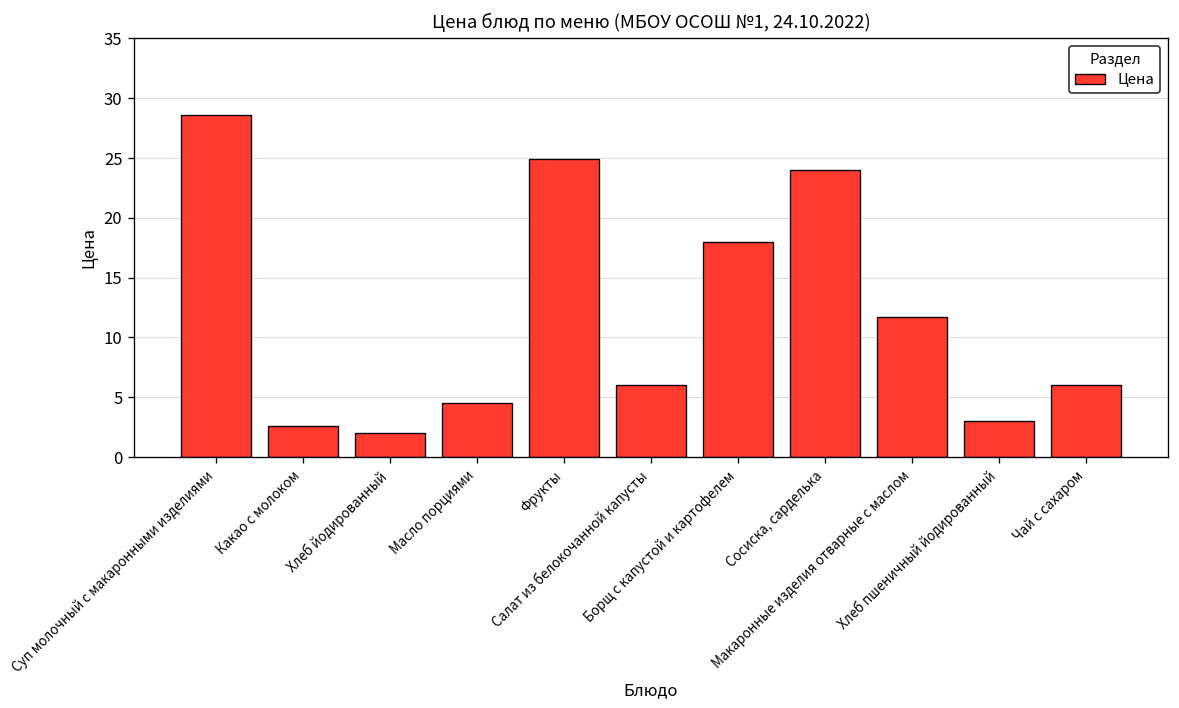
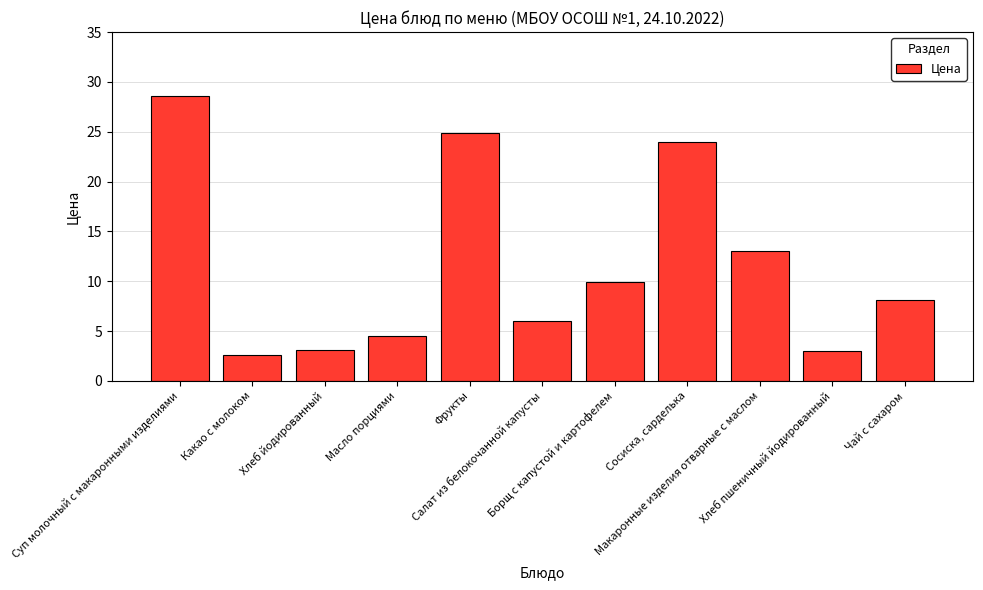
  {
    "Суп молочный с макаронными изделиями": 29,
    "Какао с молоком": 3,
-   "Хлеб йодированный": 2,
+   "Хлеб йодированный": 3,
    "Масло порциями": 5,
    "Фрукты": 25,
    "Салат из белокочанной капусты": 6,
-   "Борщ с капустой и картофелем": 18,
+   "Борщ с капустой и картофелем": 10,
    "Сосиска, сарделька": 24,
-   "Макаронные изделия отварные с маслом": 12,
+   "Макаронные изделия отварные с маслом": 13,
    "Хлеб пшеничный йодированный": 3,
-   "Чай с сахаром": 6
+   "Чай с сахаром": 8
  }
